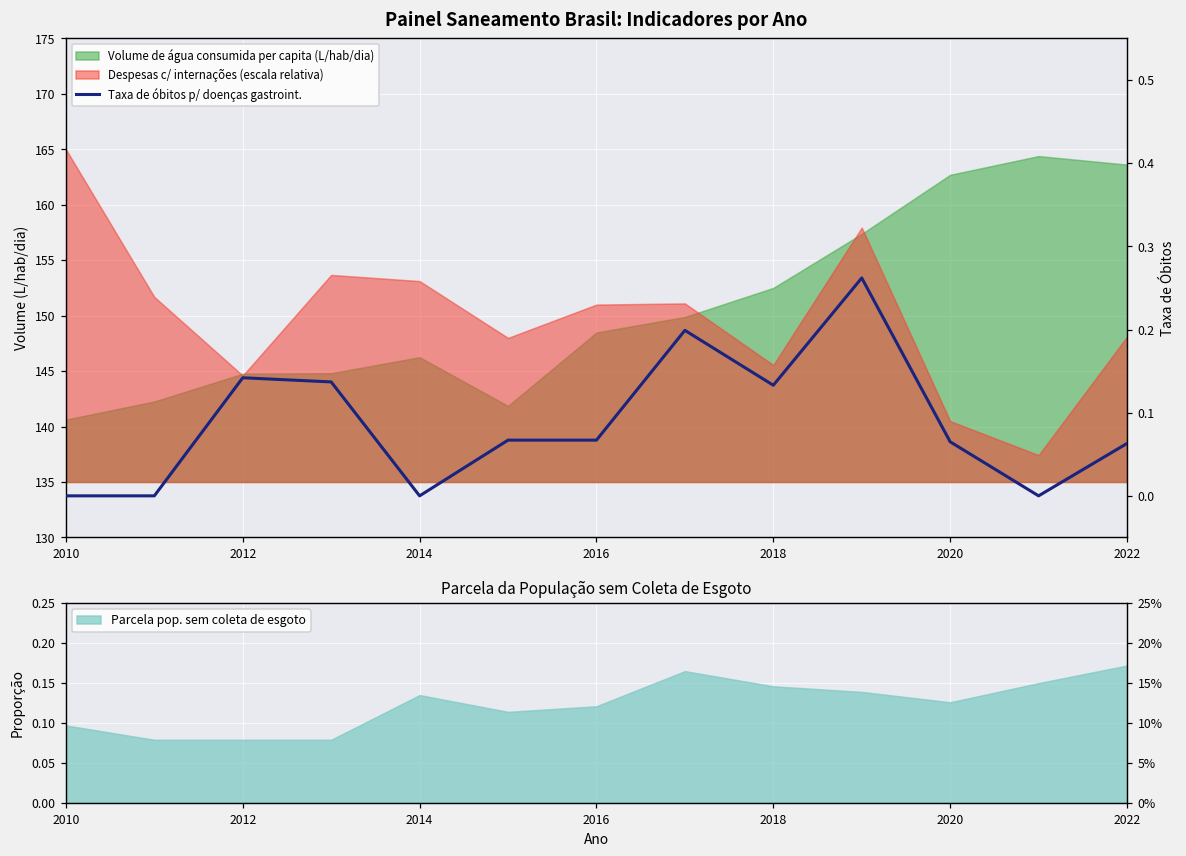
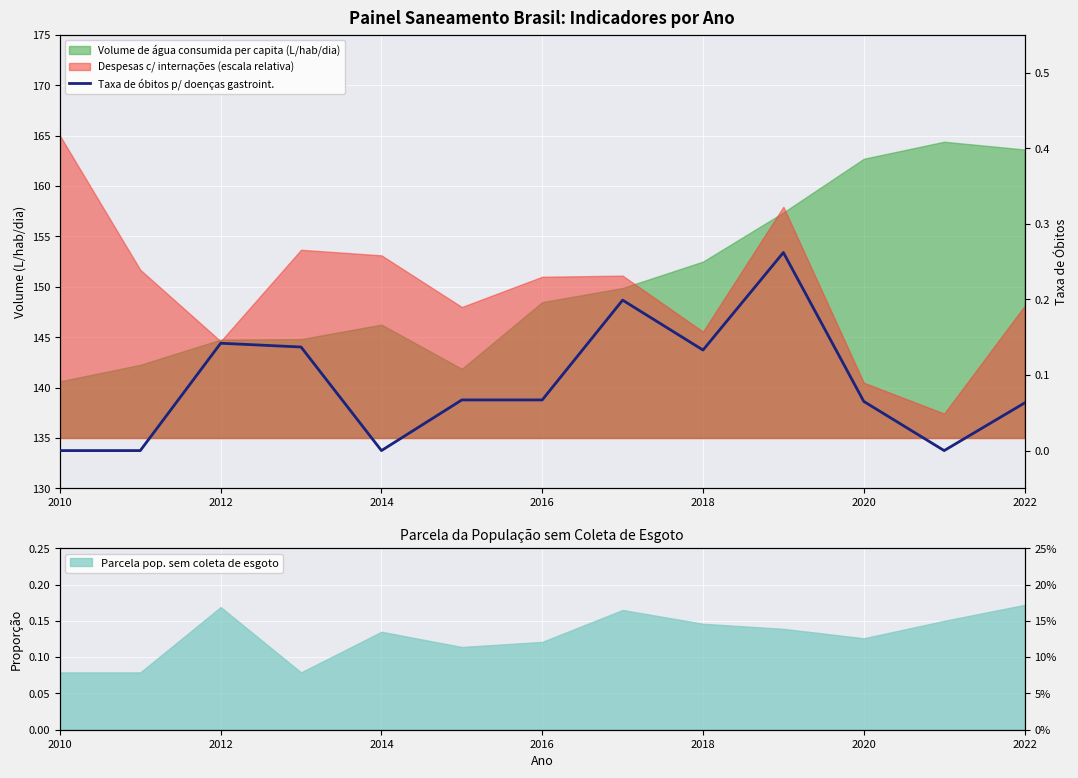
  {
    "Parcela da População sem Coleta de Esgoto": {
-     "2010": 0.10,
-     "2012": 0.08,
+     "2010": 0.08,
+     "2012": 0.17,
      "2014": 0.14,
      "2016": 0.12,
      "2018": 0.15,
      "2020": 0.13,
      "2022": 0.17
    }
  }
